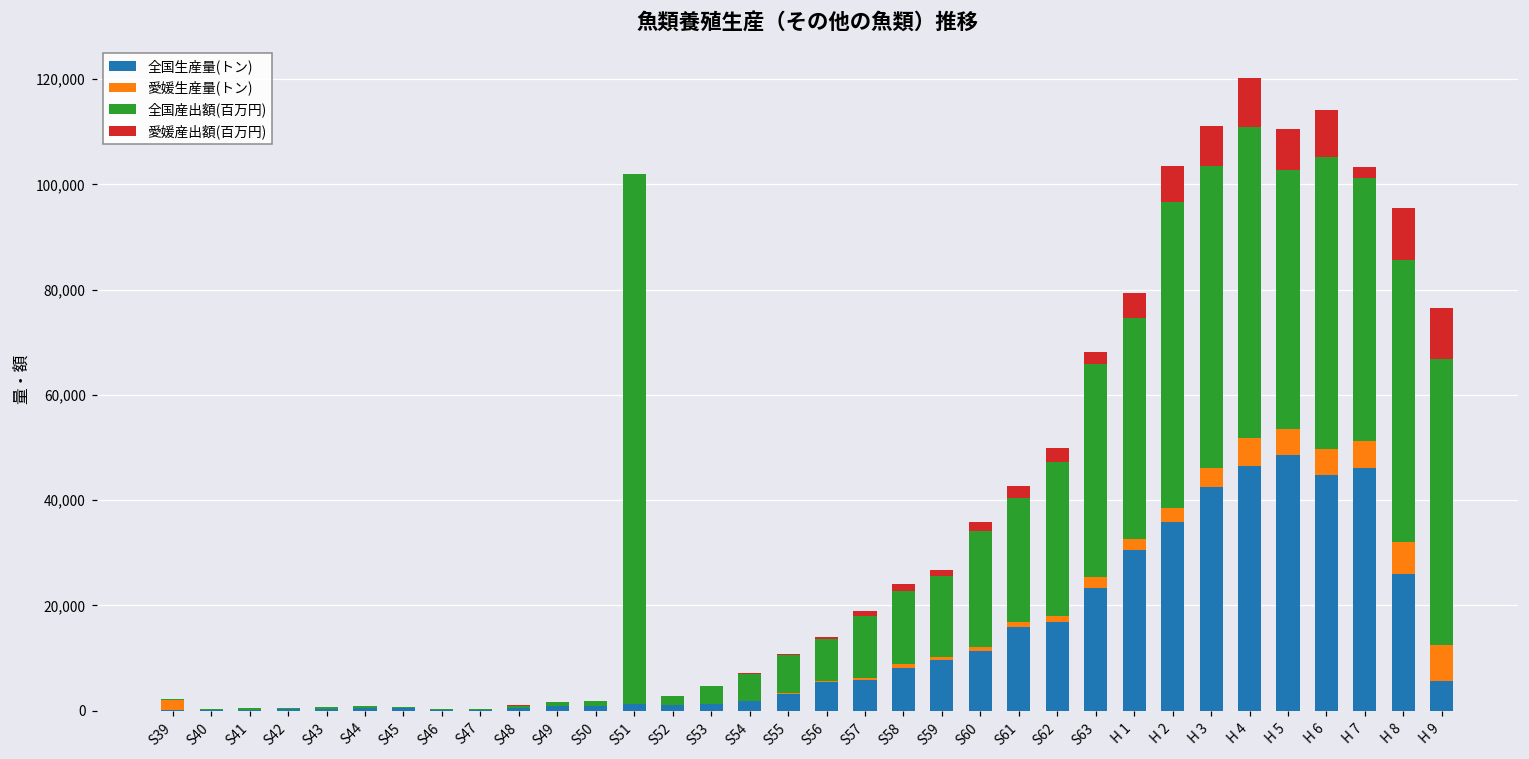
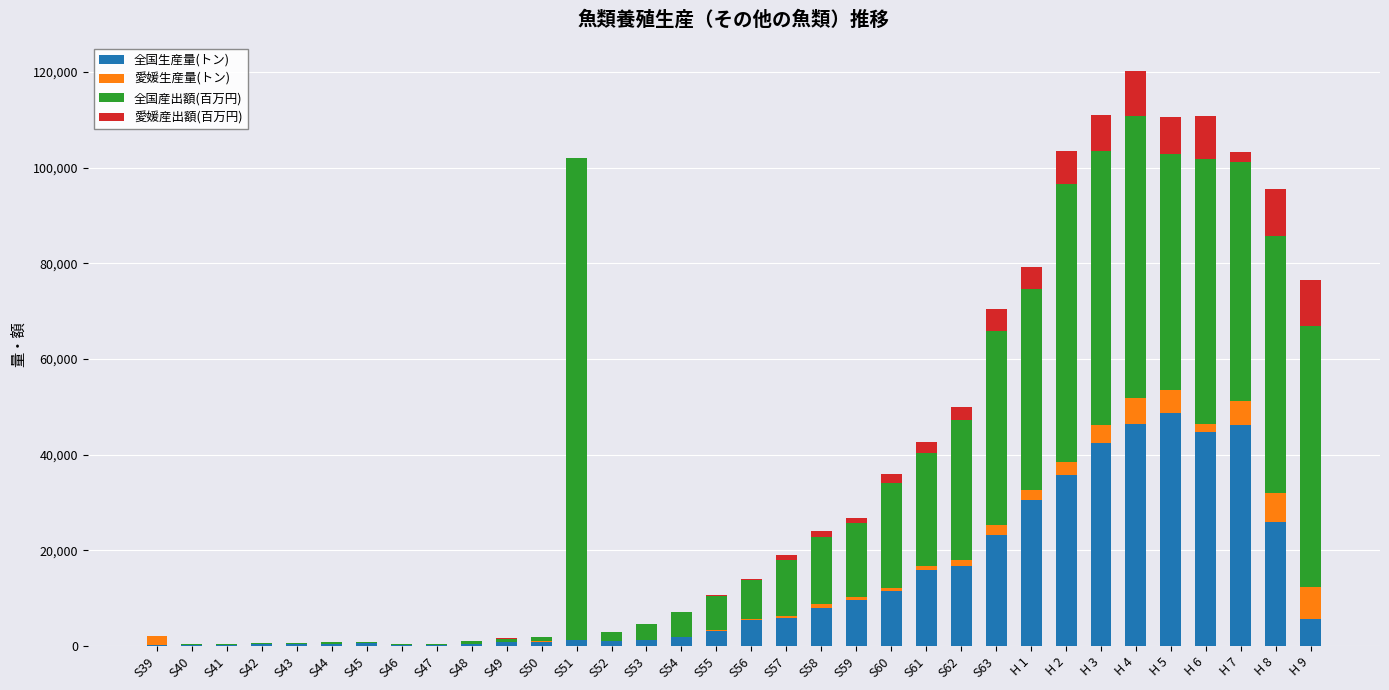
  {
    "全国生産量(トン)": {
      "S45": "1,000",
      "S49": "1,000",
      "S50": "1,000",
      "S51": "1,000",
      "S52": "1,000",
      "S53": "1,000",
      "S54": "2,000",
      "S55": "3,000",
      "S56": "5,000",
      "S57": "6,000",
      "S58": "8,000",
      "S59": "10,000",
      "S60": "11,000",
      "S61": "16,000",
      "S62": "17,000",
      "S63": "23,000",
      "H 1": "31,000",
      "H 2": "36,000",
      "H 3": "43,000",
      "H 4": "46,000",
      "H 5": "49,000",
      "H 6": "45,000",
      "H 7": "46,000",
      "H 8": "26,000",
      "H 9": "6,000"
    },
    "愛媛生産量(トン)": {
      "S39": "2,000",
      "S47": "0",
      "S58": "1,000",
      "S59": "1,000",
      "S60": "1,000",
      "S61": "1,000",
      "S62": "1,000",
      "S63": "2,000",
      "H 1": "2,000",
      "H 2": "3,000",
      "H 3": "4,000",
      "H 4": "5,000",
      "H 5": "5,000",
-     "H 6": "5,000",
+     "H 6": "2,000",
      "H 7": "5,000",
      "H 8": "6,000",
      "H 9": "7,000"
    },
    "全国産出額(百万円)": {
      "S49": "1,000",
      "S50": "1,000",
      "S51": "101,000",
      "S52": "2,000",
      "S53": "3,000",
      "S54": "5,000",
      "S55": "7,000",
      "S56": "8,000",
      "S57": "12,000",
      "S58": "14,000",
      "S59": "15,000",
      "S60": "22,000",
      "S61": "24,000",
      "S62": "29,000",
      "S63": "41,000",
      "H 1": "42,000",
      "H 2": "58,000",
      "H 3": "57,000",
      "H 4": "59,000",
      "H 5": "49,000",
      "H 6": "55,000",
      "H 7": "50,000",
      "H 8": "54,000",
      "H 9": "54,000"
    },
    "愛媛産出額(百万円)": {
      "S39": "0",
      "S40": "0",
      "S41": "0",
      "S42": "0",
      "S57": "1,000",
      "S58": "1,000",
      "S59": "1,000",
      "S60": "2,000",
      "S61": "2,000",
      "S62": "3,000",
-     "S63": "2,000",
+     "S63": "5,000",
      "H 1": "5,000",
      "H 2": "7,000",
      "H 3": "8,000",
      "H 4": "9,000",
      "H 5": "8,000",
      "H 6": "9,000",
      "H 7": "2,000",
      "H 8": "10,000",
      "H 9": "10,000"
    }
  }
